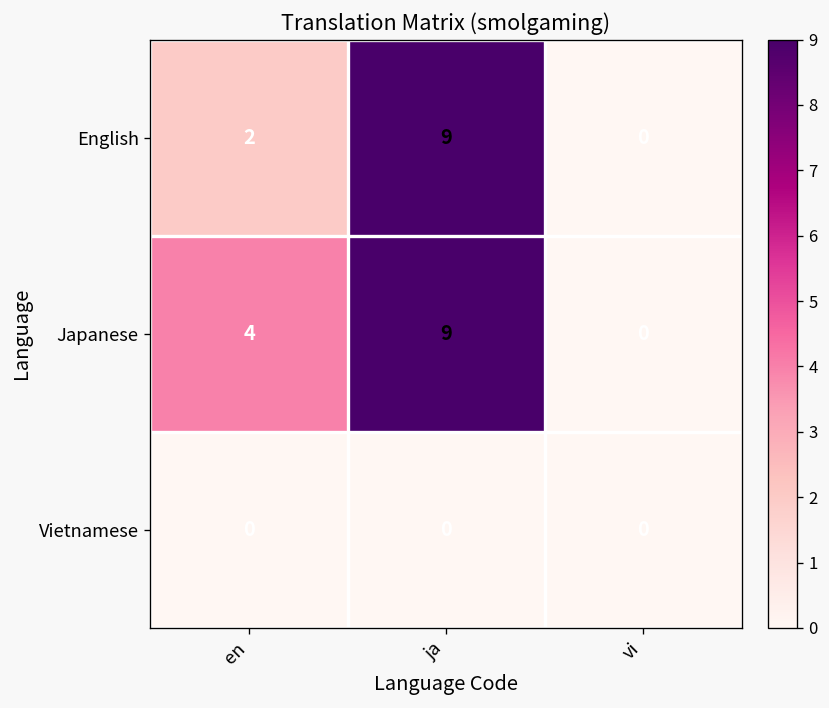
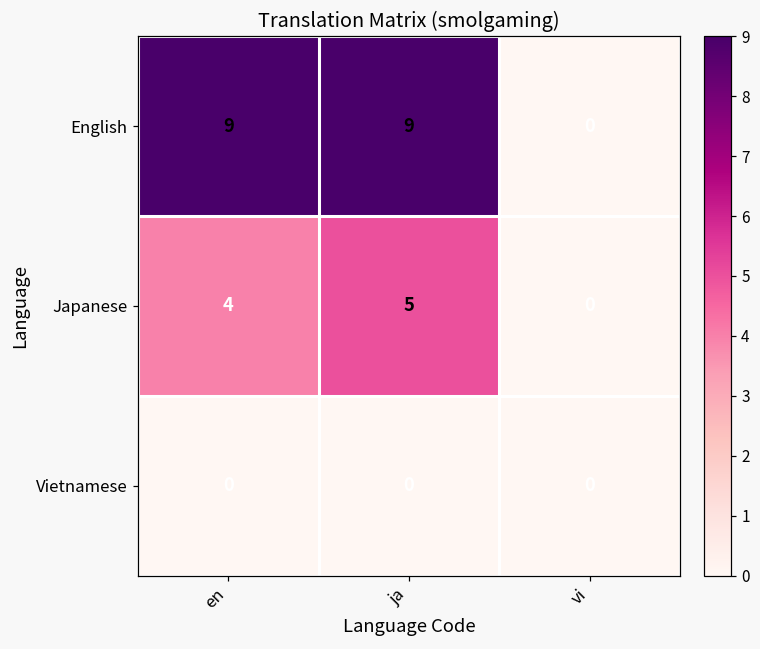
  {
    "English": {
-     "en": 2,
+     "en": 9,
      "ja": 9
    },
    "Japanese": {
      "en": 4,
-     "ja": 9
+     "ja": 5
    }
  }
